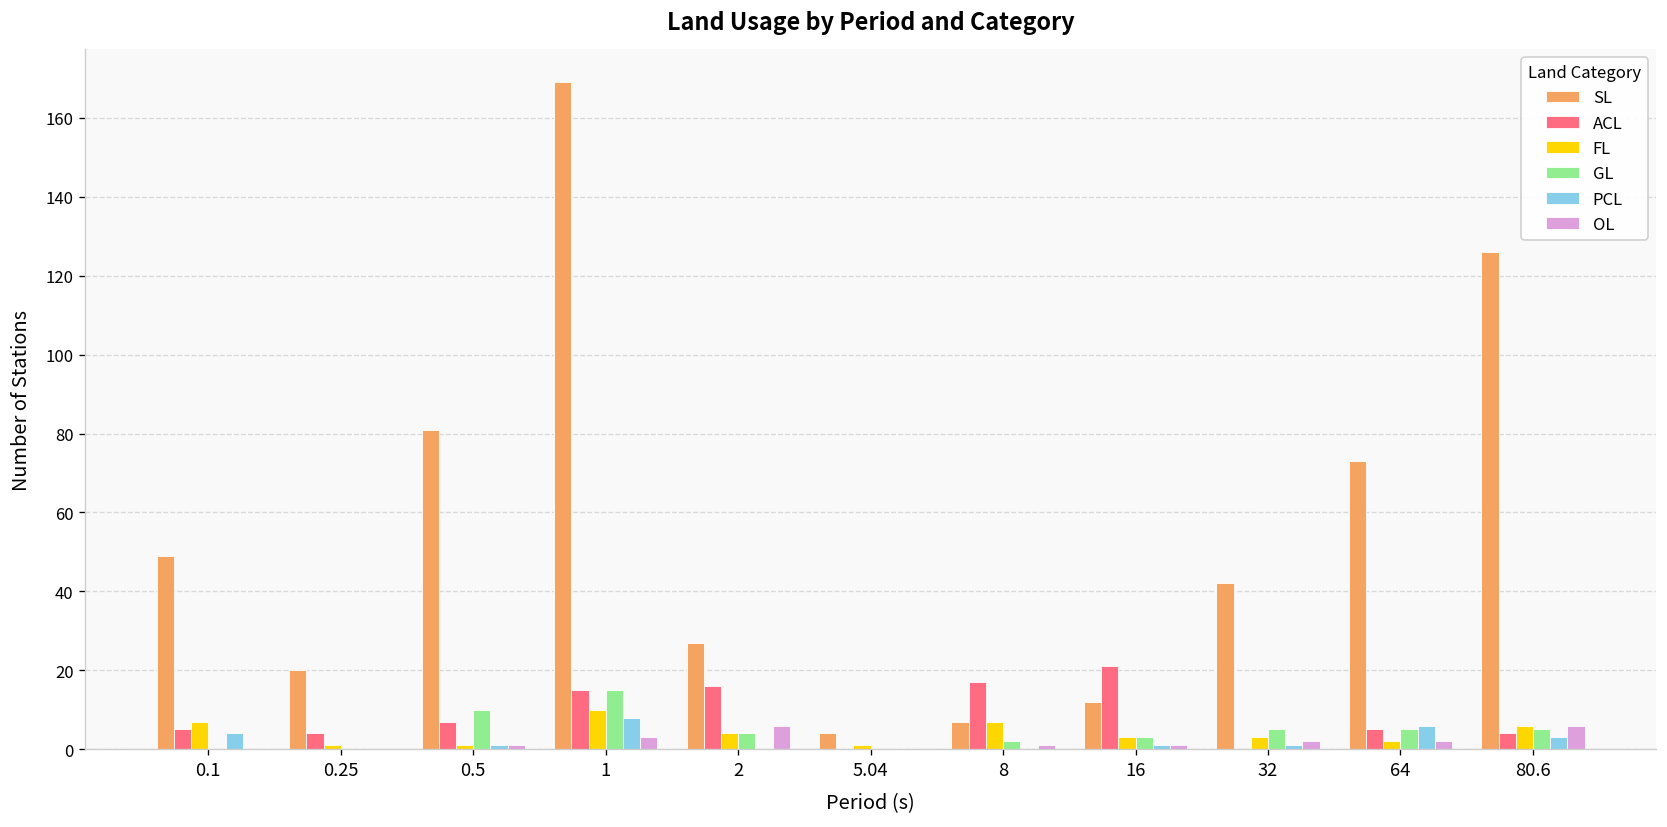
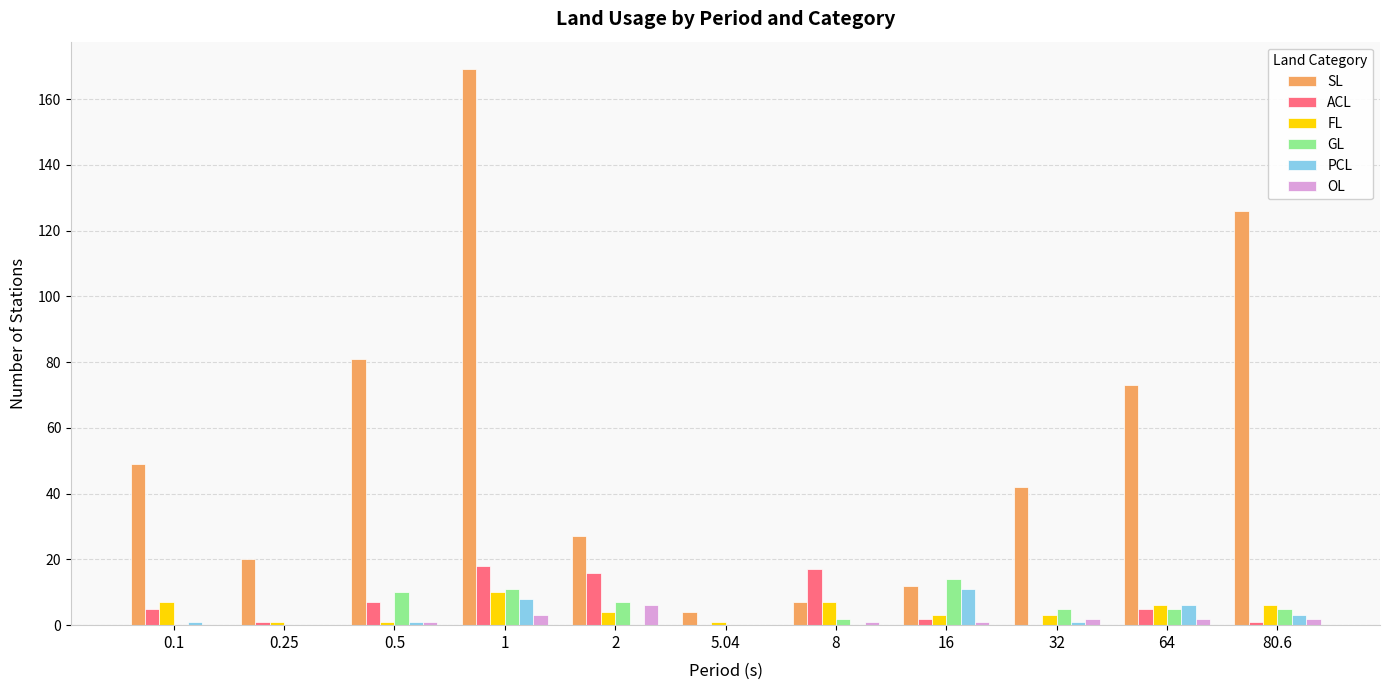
  {
    "SL": {
      "0.1": 49,
      "0.25": 20,
      "0.5": 81,
      "1": 169,
      "2": 27,
      "5.04": 4,
      "8": 7,
      "16": 12,
      "32": 42,
      "64": 73,
      "80.6": 126
    },
    "ACL": {
      "0.1": 5,
-     "0.25": 4,
+     "0.25": 1,
      "0.5": 7,
-     "1": 15,
+     "1": 18,
      "2": 16,
      "5.04": 0,
      "8": 17,
-     "16": 21,
+     "16": 2,
      "32": 0,
      "64": 5,
-     "80.6": 4
+     "80.6": 1
    },
    "FL": {
      "0.1": 7,
      "0.25": 1,
      "0.5": 1,
      "1": 10,
      "2": 4,
      "5.04": 1,
      "8": 7,
      "16": 3,
      "32": 3,
-     "64": 2,
+     "64": 6,
      "80.6": 6
    },
    "GL": {
      "0.1": 0,
      "0.25": 0,
      "0.5": 10,
-     "1": 15,
-     "2": 4,
+     "1": 11,
+     "2": 7,
      "5.04": 0,
      "8": 2,
-     "16": 3,
+     "16": 14,
      "32": 5,
      "64": 5,
      "80.6": 5
    },
    "PCL": {
-     "0.1": 4,
+     "0.1": 1,
      "0.25": 0,
      "0.5": 1,
      "1": 8,
      "2": 0,
      "5.04": 0,
      "8": 0,
-     "16": 1,
+     "16": 11,
      "32": 1,
      "64": 6,
      "80.6": 3
    },
    "OL": {
      "0.1": 0,
      "0.25": 0,
      "0.5": 1,
      "1": 3,
      "2": 6,
      "5.04": 0,
      "8": 1,
      "16": 1,
      "32": 2,
      "64": 2,
-     "80.6": 6
+     "80.6": 2
    }
  }
